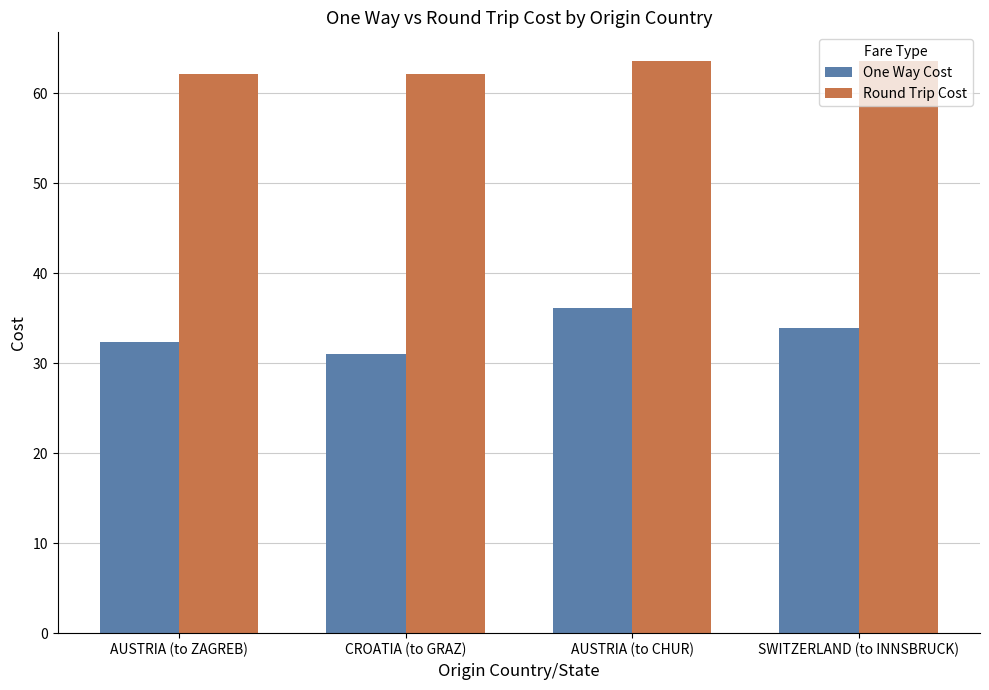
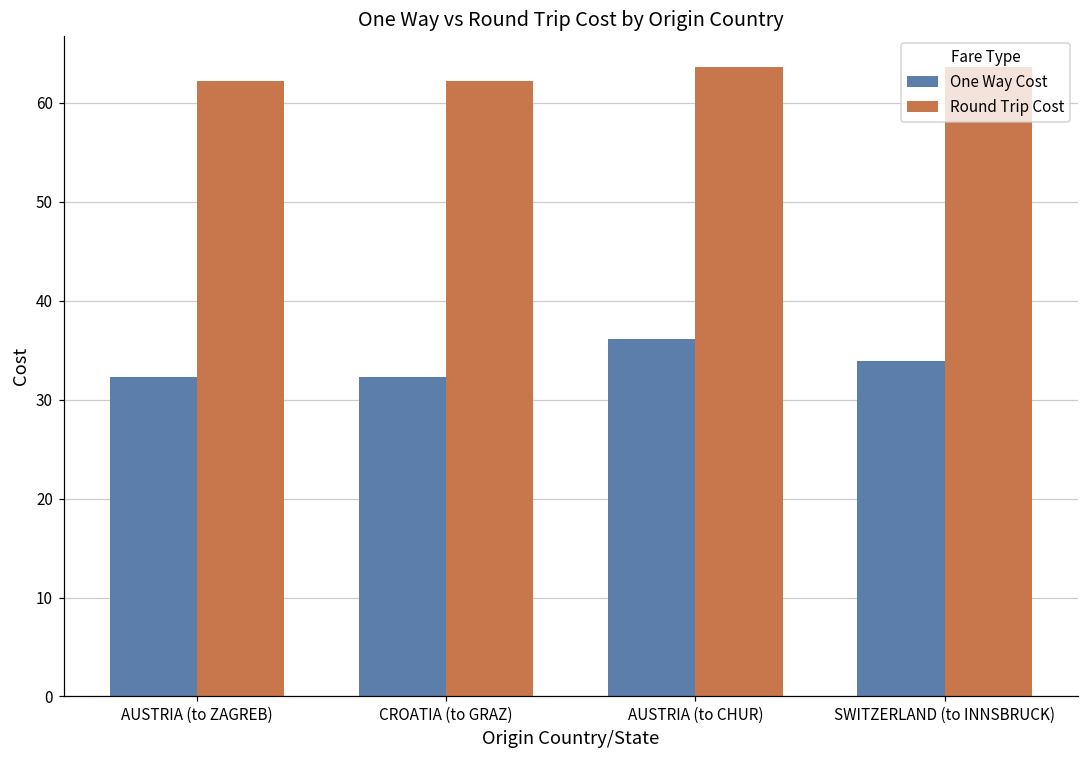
  {
    "One Way Cost": {
      "AUSTRIA (to ZAGREB)": 32,
-     "CROATIA (to GRAZ)": 31,
+     "CROATIA (to GRAZ)": 32,
      "AUSTRIA (to CHUR)": 36,
      "SWITZERLAND (to INNSBRUCK)": 34
    },
    "Round Trip Cost": {
      "AUSTRIA (to ZAGREB)": 62,
      "CROATIA (to GRAZ)": 62,
      "AUSTRIA (to CHUR)": 64
    }
  }
